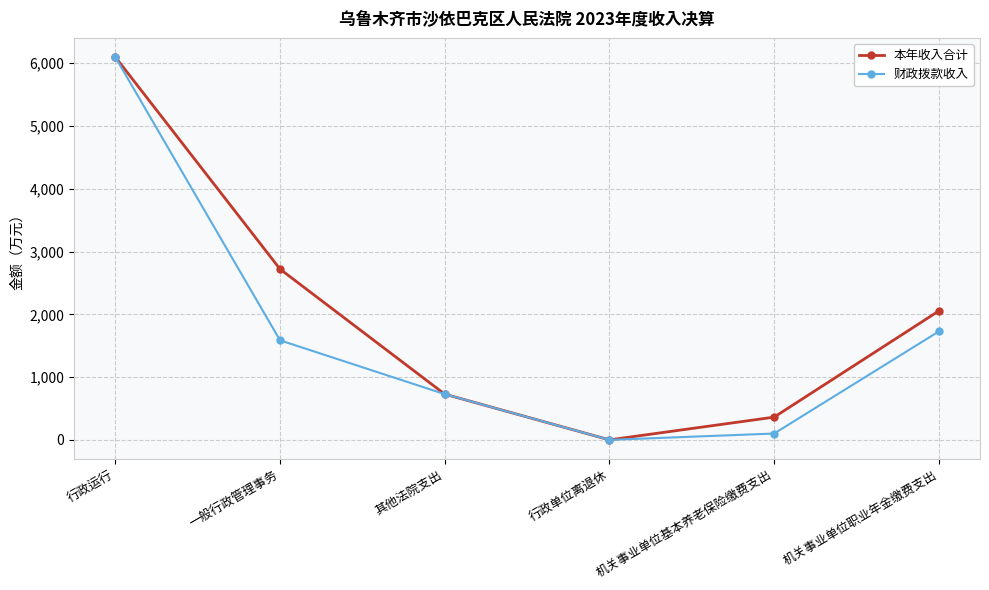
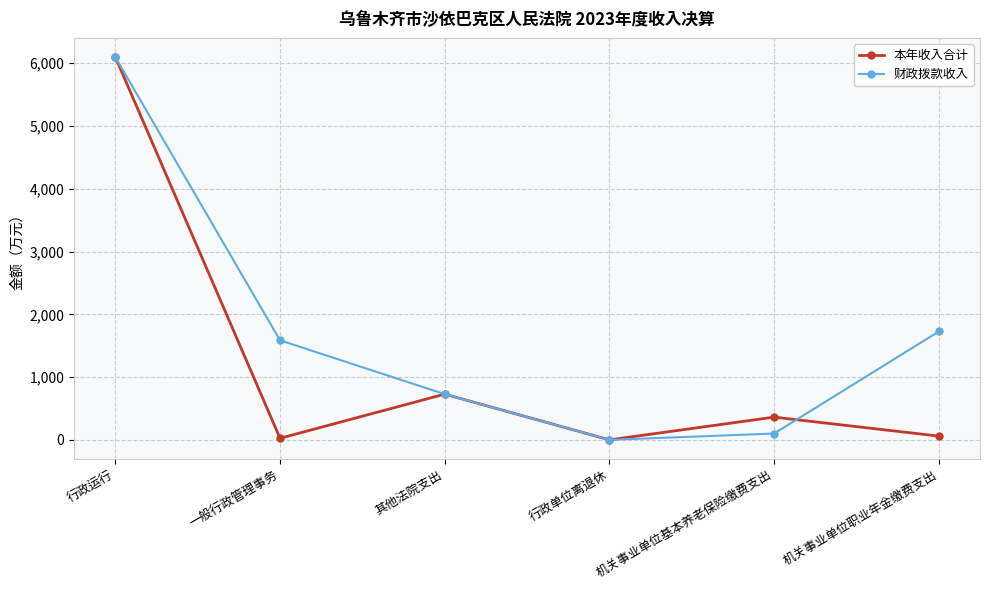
  {
    "本年收入合计": {
-     "一般行政管理事务": "2,700",
+     "一般行政管理事务": "0",
      "机关事业单位基本养老保险缴费支出": "400",
-     "机关事业单位职业年金缴费支出": "2,100"
+     "机关事业单位职业年金缴费支出": "100"
    },
    "财政拨款收入": {
      "一般行政管理事务": "1,600",
      "机关事业单位基本养老保险缴费支出": "100",
      "机关事业单位职业年金缴费支出": "1,700"
    }
  }
